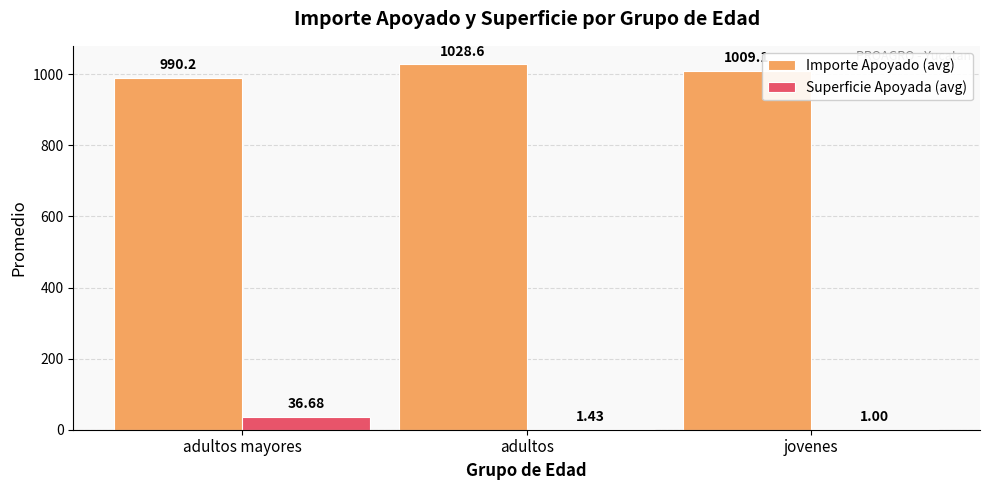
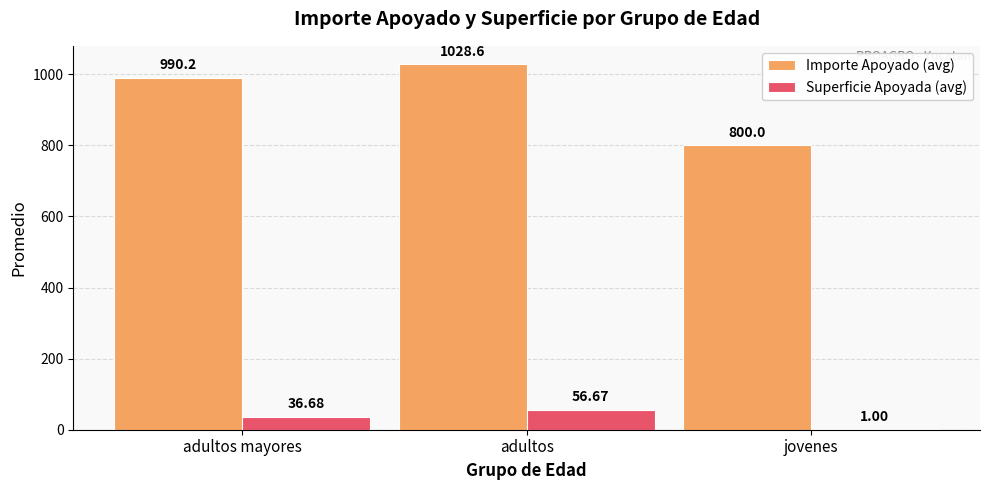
  {
    "Importe Apoyado (avg)": {
-     "jovenes": 1010
+     "jovenes": 800
    },
    "Superficie Apoyada (avg)": {
      "adultos mayores": 36.68,
-     "adultos": 1.43,
+     "adultos": 56.67,
      "jovenes": 1.00
    }
  }
